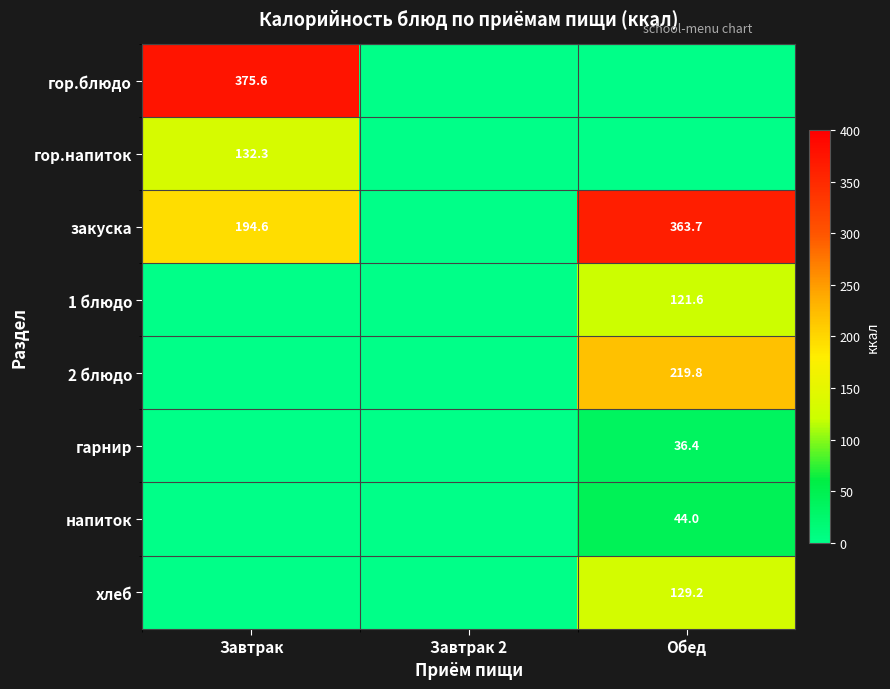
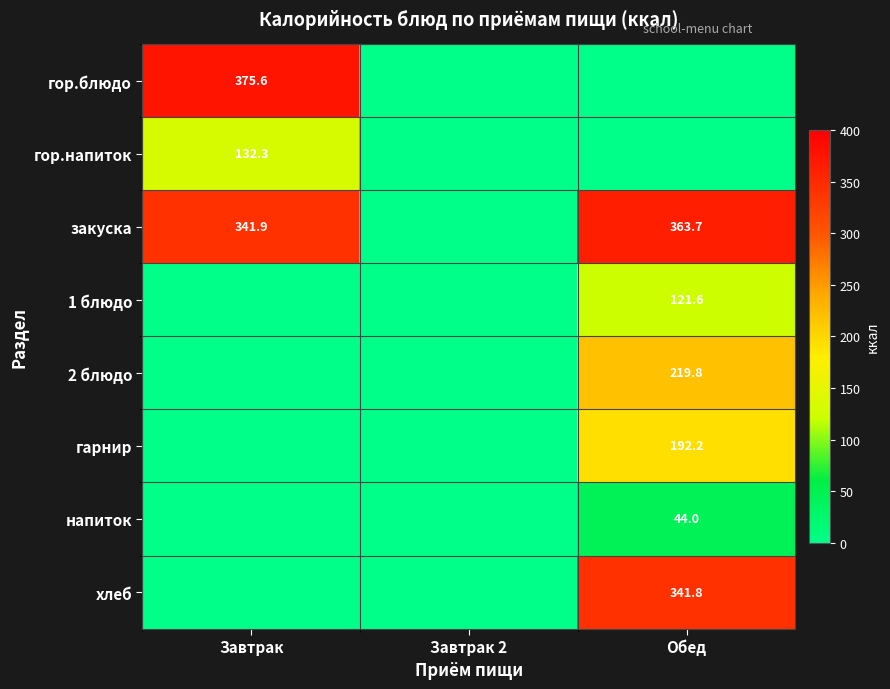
  {
    "гор.блюдо": {
      "Завтрак": 375.6
    },
    "гор.напиток": {
      "Завтрак": 132.3
    },
    "закуска": {
-     "Завтрак": 194.6,
+     "Завтрак": 341.9,
      "Обед": 363.7
    },
    "1 блюдо": {
      "Обед": 121.6
    },
    "2 блюдо": {
      "Обед": 219.8
    },
    "гарнир": {
-     "Обед": 36.4
+     "Обед": 192.2
    },
    "напиток": {
      "Обед": 44.0
    },
    "хлеб": {
-     "Обед": 129.2
+     "Обед": 341.8
    }
  }
